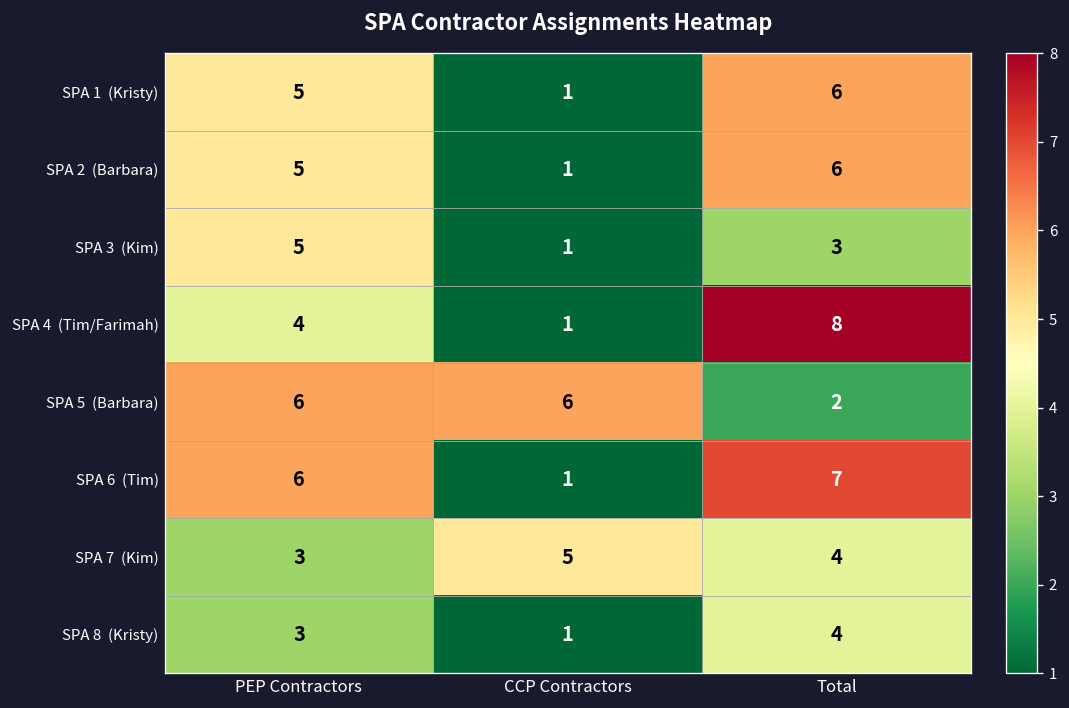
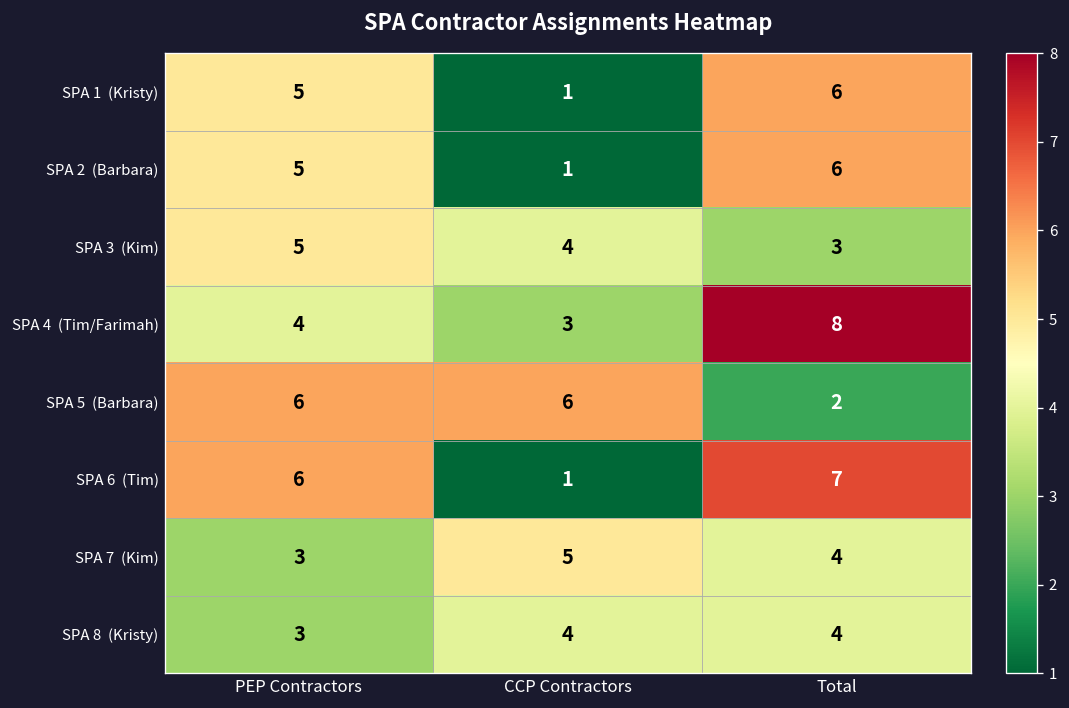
  {
    "SPA 1 (Kristy)": {
      "PEP Contractors": 5,
      "CCP Contractors": 1,
      "Total": 6
    },
    "SPA 2 (Barbara)": {
      "PEP Contractors": 5,
      "CCP Contractors": 1,
      "Total": 6
    },
    "SPA 3 (Kim)": {
      "PEP Contractors": 5,
-     "CCP Contractors": 1,
+     "CCP Contractors": 4,
      "Total": 3
    },
    "SPA 4 (Tim/Farimah)": {
      "PEP Contractors": 4,
-     "CCP Contractors": 1,
+     "CCP Contractors": 3,
      "Total": 8
    },
    "SPA 5 (Barbara)": {
      "PEP Contractors": 6,
      "CCP Contractors": 6,
      "Total": 2
    },
    "SPA 6 (Tim)": {
      "PEP Contractors": 6,
      "CCP Contractors": 1,
      "Total": 7
    },
    "SPA 7 (Kim)": {
      "PEP Contractors": 3,
      "CCP Contractors": 5,
      "Total": 4
    },
    "SPA 8 (Kristy)": {
      "PEP Contractors": 3,
-     "CCP Contractors": 1,
+     "CCP Contractors": 4,
      "Total": 4
    }
  }
